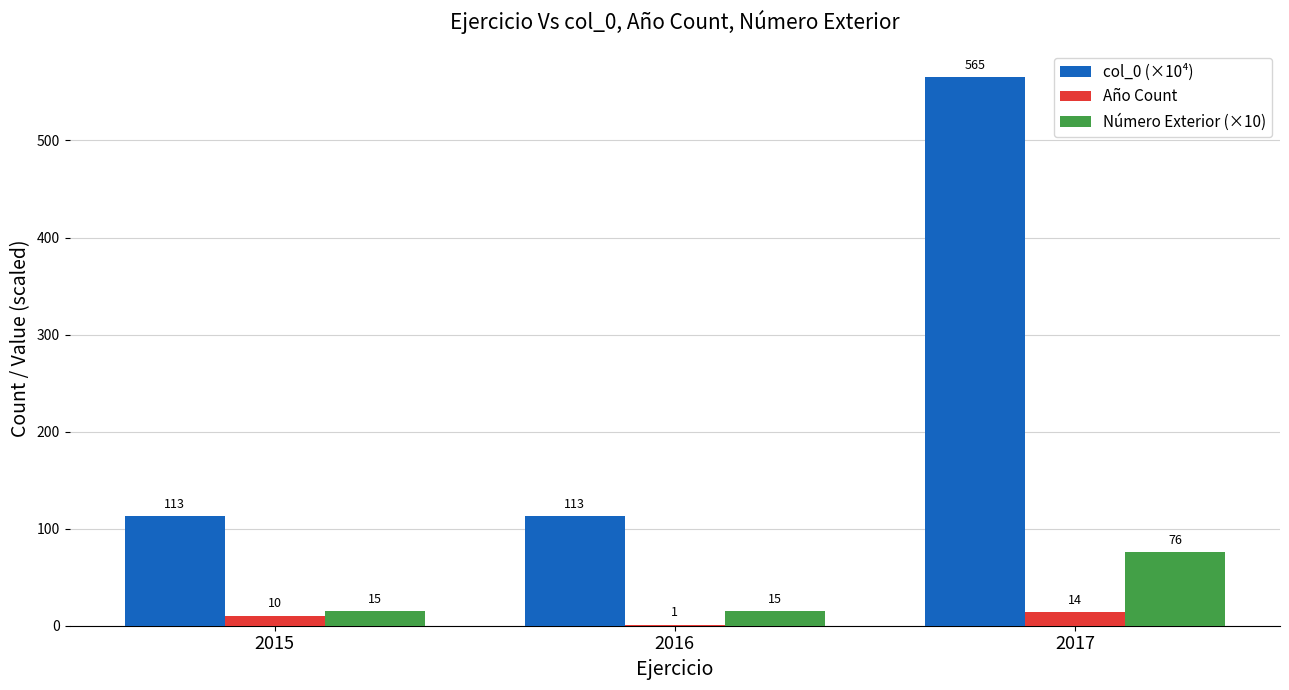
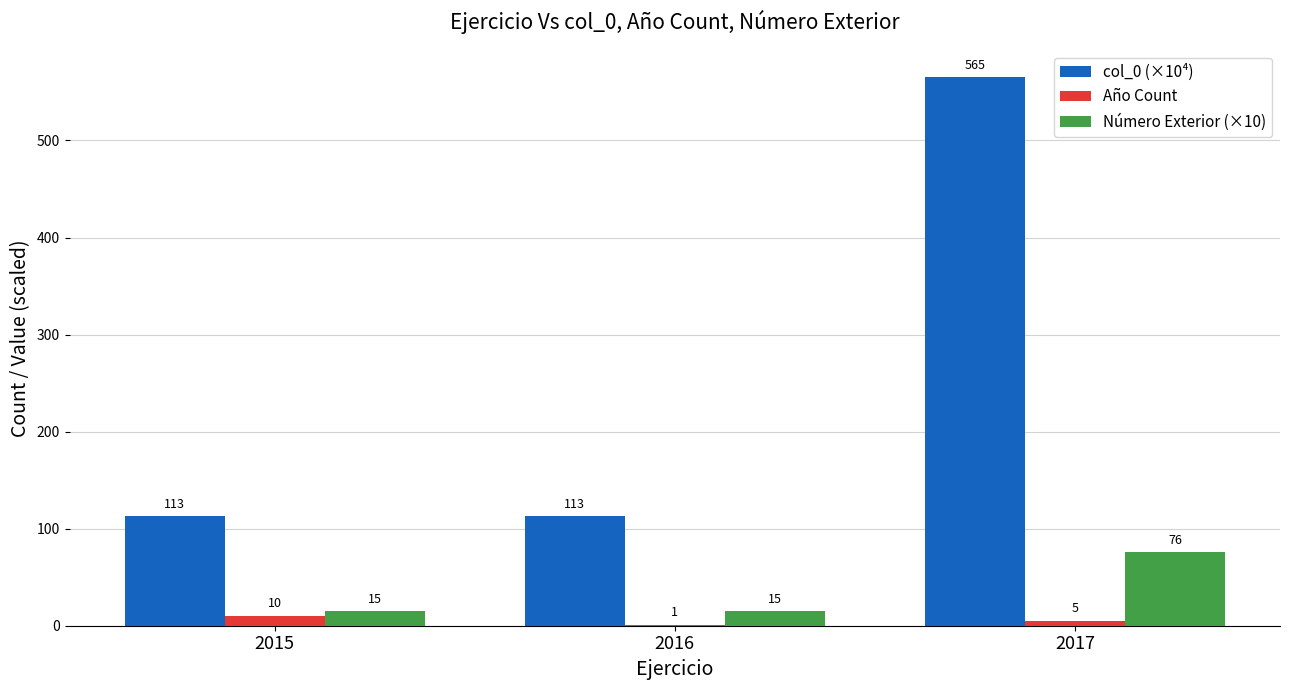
  {
    "col_0 (×10⁴)": {
      "2015": 113,
      "2016": 113,
      "2017": 565
    },
    "Año Count": {
      "2015": 10,
      "2016": 1,
-     "2017": 14
+     "2017": 5
    },
    "Número Exterior (×10)": {
      "2015": 15,
      "2016": 15,
      "2017": 76
    }
  }
